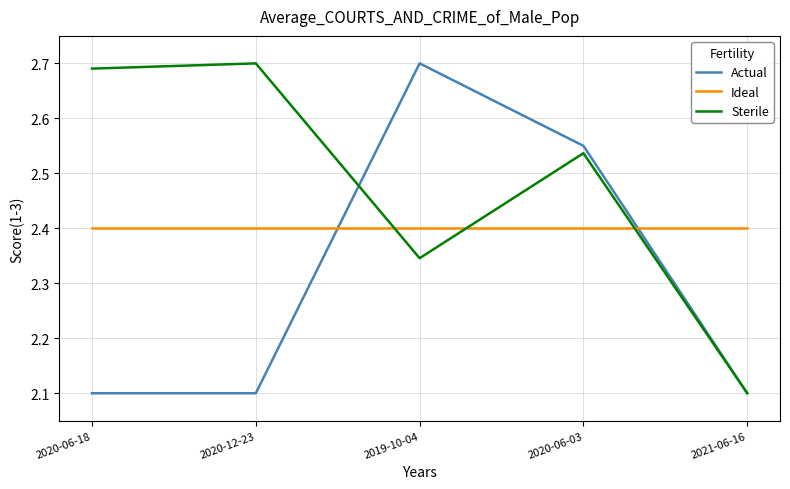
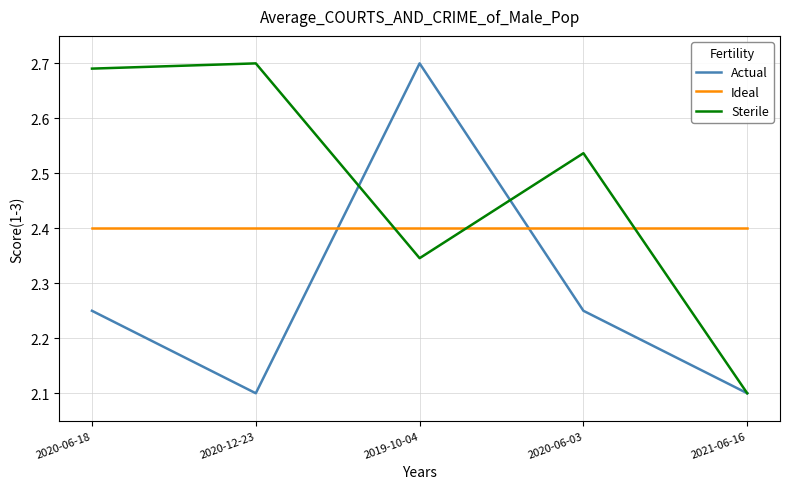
  {
    "Actual": {
-     "2020-06-18": 2.10,
+     "2020-06-18": 2.25,
      "2020-12-23": 2.10,
      "2019-10-04": 2.70,
-     "2020-06-03": 2.55
+     "2020-06-03": 2.25
    },
    "Ideal": {
      "2020-06-18": 2.40,
      "2020-12-23": 2.40,
      "2019-10-04": 2.40,
      "2020-06-03": 2.40,
      "2021-06-16": 2.40
    },
    "Sterile": {
      "2020-06-18": 2.69,
      "2020-12-23": 2.70,
      "2019-10-04": 2.35,
      "2020-06-03": 2.54
    }
  }
